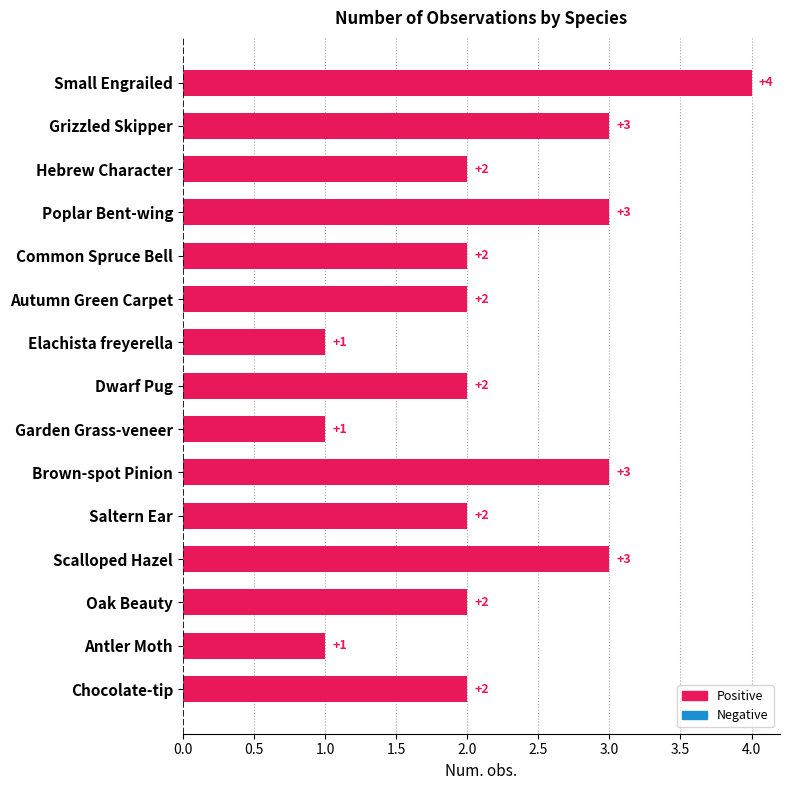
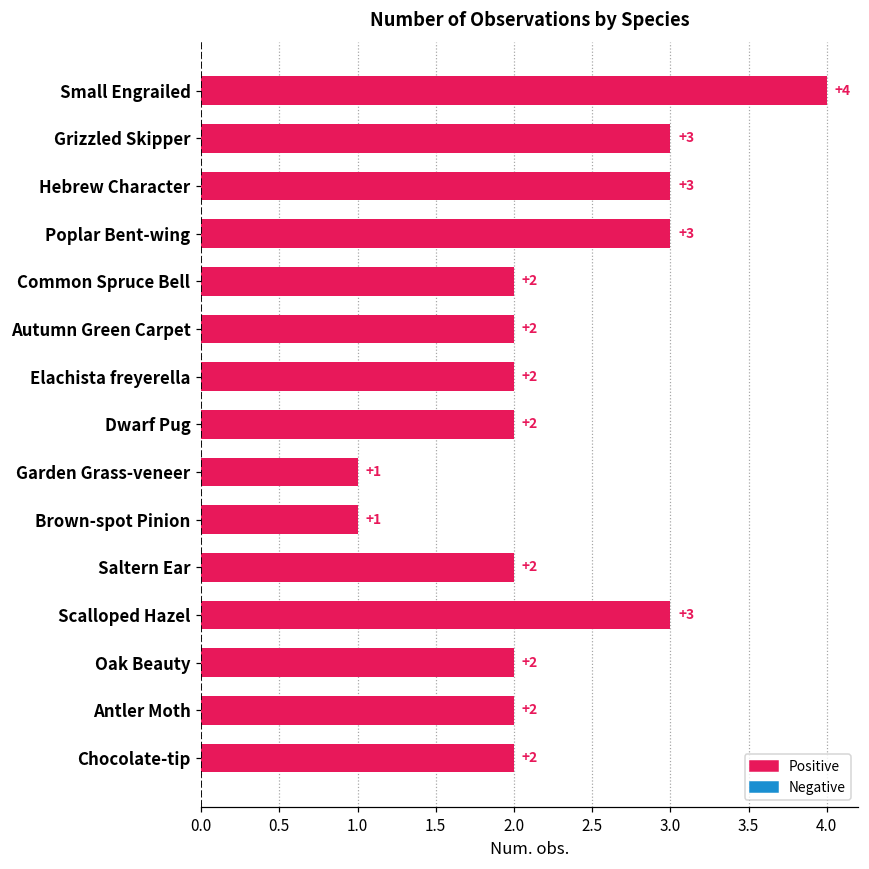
  {
    "Small Engrailed": "+4",
    "Grizzled Skipper": "+3",
-   "Hebrew Character": "+2",
+   "Hebrew Character": "+3",
    "Poplar Bent-wing": "+3",
    "Common Spruce Bell": "+2",
    "Autumn Green Carpet": "+2",
-   "Elachista freyerella": "+1",
+   "Elachista freyerella": "+2",
    "Dwarf Pug": "+2",
    "Garden Grass-veneer": "+1",
-   "Brown-spot Pinion": "+3",
+   "Brown-spot Pinion": "+1",
    "Saltern Ear": "+2",
    "Scalloped Hazel": "+3",
    "Oak Beauty": "+2",
-   "Antler Moth": "+1",
+   "Antler Moth": "+2",
    "Chocolate-tip": "+2"
  }
